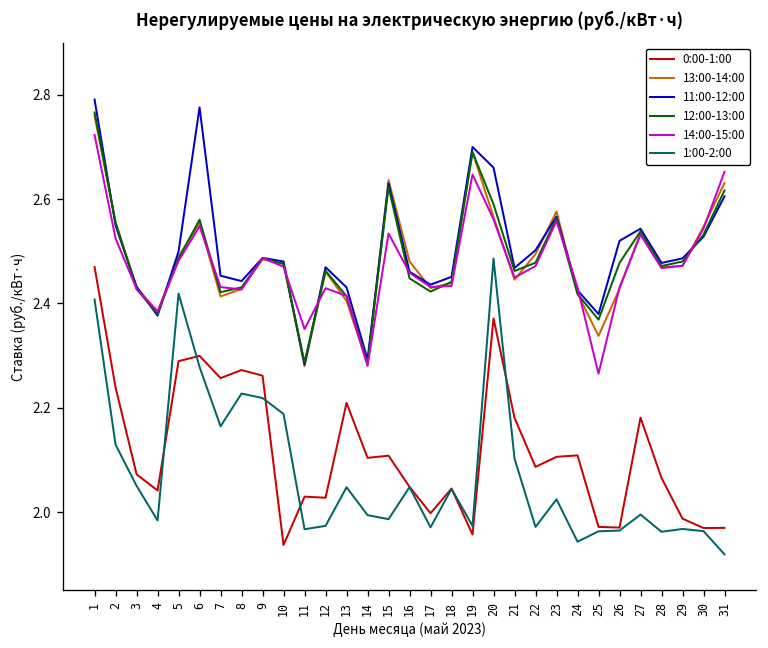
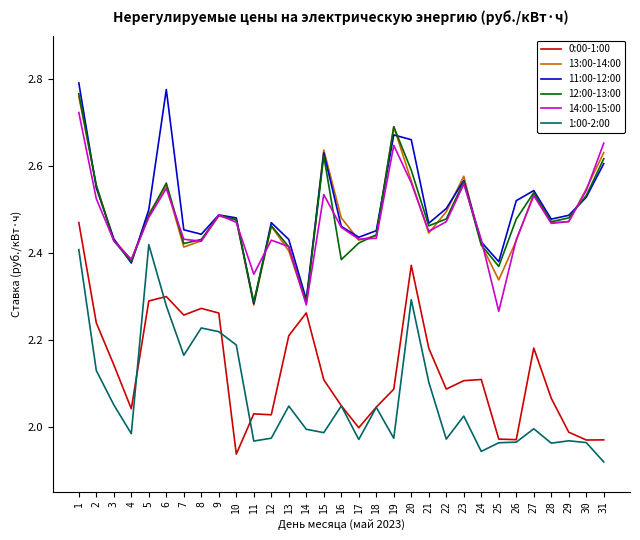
  {
    "0:00-1:00": {
      "1": 2.47,
      "2": 2.24,
-     "3": 2.07,
+     "3": 2.14,
      "4": 2.04,
      "5": 2.29,
      "6": 2.30,
      "7": 2.26,
      "8": 2.27,
      "9": 2.26,
      "10": 1.94,
      "11": 2.03,
      "12": 2.03,
      "13": 2.21,
-     "14": 2.10,
+     "14": 2.26,
      "15": 2.11,
      "17": 2.00,
-     "19": 1.96,
+     "19": 2.09,
      "20": 2.37,
      "21": 2.18,
      "22": 2.09,
      "23": 2.11,
      "24": 2.11,
      "25": 1.97,
      "27": 2.18,
      "28": 2.07,
      "29": 1.99,
      "30": 1.97,
      "31": 1.97
    },
    "13:00-14:00": {
      "1": 2.76,
      "6": 2.55,
      "7": 2.41,
      "13": 2.40,
      "15": 2.64,
      "16": 2.48,
      "22": 2.49,
      "23": 2.58,
      "25": 2.34,
      "31": 2.63
    },
    "11:00-12:00": {
      "1": 2.79,
      "5": 2.50,
      "6": 2.78,
      "7": 2.45,
      "8": 2.44,
      "12": 2.47,
      "13": 2.43,
      "14": 2.29,
      "15": 2.63,
      "18": 2.45,
-     "19": 2.70,
+     "19": 2.67,
      "20": 2.66,
      "22": 2.50,
      "25": 2.38,
      "26": 2.52,
      "28": 2.48,
      "29": 2.49,
      "31": 2.61
    },
    "12:00-13:00": {
      "1": 2.77,
      "6": 2.56,
      "7": 2.42,
      "15": 2.62,
-     "16": 2.45,
+     "16": 2.38,
      "17": 2.42,
      "20": 2.59,
      "22": 2.48,
      "25": 2.37,
      "26": 2.48,
      "29": 2.48,
      "31": 2.62
    },
    "14:00-15:00": {
      "1": 2.72,
      "2": 2.52,
      "6": 2.55,
      "7": 2.43,
      "11": 2.35,
      "12": 2.43,
      "15": 2.53,
      "18": 2.43,
      "19": 2.65,
      "22": 2.47,
      "25": 2.27,
      "31": 2.65
    },
    "1:00-2:00": {
      "1": 2.41,
      "2": 2.13,
      "3": 2.05,
      "4": 1.98,
      "5": 2.42,
      "6": 2.28,
      "7": 2.16,
      "8": 2.23,
      "9": 2.22,
      "10": 2.19,
      "11": 1.97,
      "12": 1.97,
      "13": 2.05,
      "14": 1.99,
      "15": 1.99,
      "17": 1.97,
      "19": 1.97,
-     "20": 2.49,
+     "20": 2.29,
      "21": 2.10,
      "22": 1.97,
      "23": 2.02,
      "24": 1.94,
      "25": 1.96,
      "27": 2.00,
      "28": 1.96,
      "29": 1.97,
      "30": 1.96,
      "31": 1.92
    }
  }
